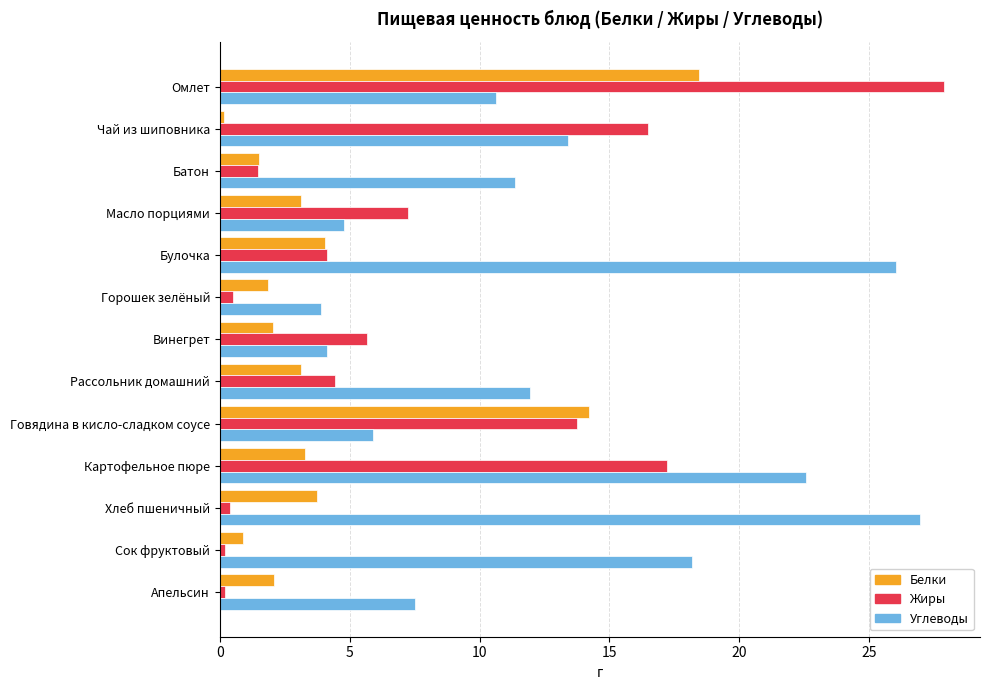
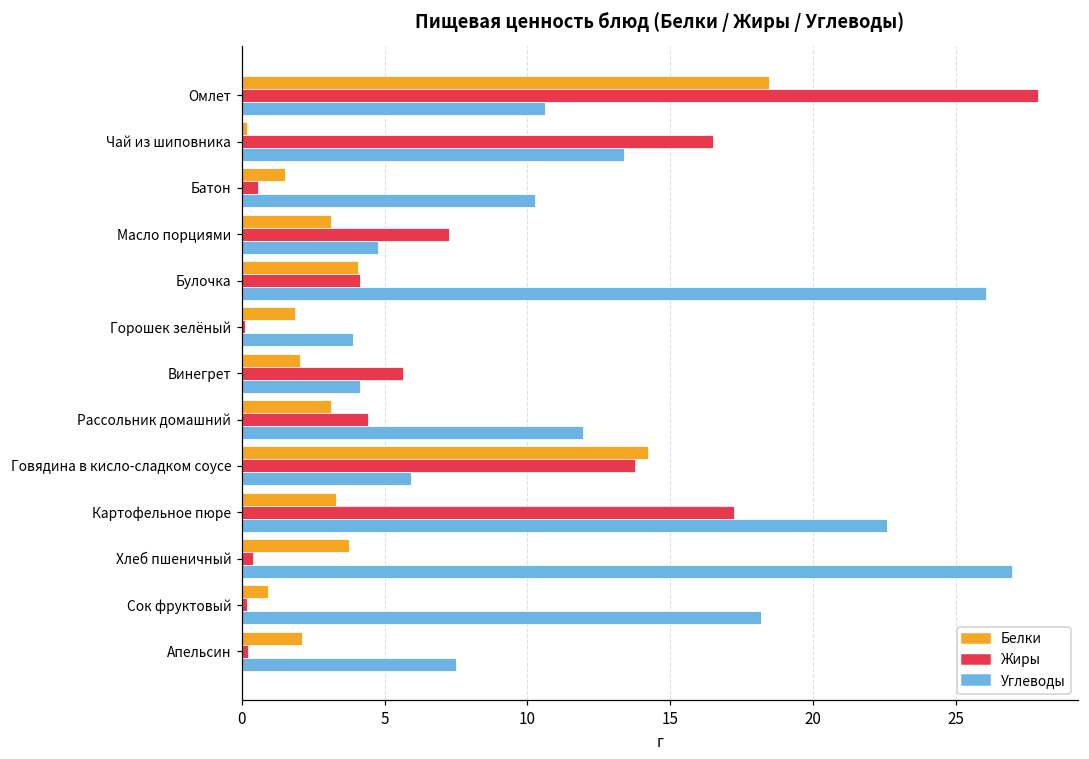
  {
    "Белки": {
      "Омлет": 18.4,
      "Чай из шиповника": 0.2,
      "Батон": 1.5,
      "Масло порциями": 3.1,
      "Булочка": 4.1,
      "Горошек зелёный": 1.9,
      "Винегрет": 2.1,
      "Рассольник домашний": 3.1,
      "Говядина в кисло-сладком соусе": 14.2,
      "Картофельное пюре": 3.3,
      "Хлеб пшеничный": 3.7,
      "Сок фруктовый": 0.9,
      "Апельсин": 2.1
    },
    "Жиры": {
      "Омлет": 27.9,
      "Чай из шиповника": 16.5,
-     "Батон": 1.5,
+     "Батон": 0.6,
      "Масло порциями": 7.3,
      "Булочка": 4.1,
-     "Горошек зелёный": 0.5,
+     "Горошек зелёный": 0.1,
      "Винегрет": 5.7,
      "Рассольник домашний": 4.4,
      "Говядина в кисло-сладком соусе": 13.8,
      "Картофельное пюре": 17.2,
      "Хлеб пшеничный": 0.4,
      "Сок фруктовый": 0.2,
      "Апельсин": 0.2
    },
    "Углеводы": {
      "Омлет": 10.6,
      "Чай из шиповника": 13.4,
-     "Батон": 11.4,
+     "Батон": 10.3,
      "Масло порциями": 4.8,
      "Булочка": 26.0,
      "Горошек зелёный": 3.9,
      "Винегрет": 4.1,
      "Рассольник домашний": 11.9,
      "Говядина в кисло-сладком соусе": 5.9,
      "Картофельное пюре": 22.6,
      "Хлеб пшеничный": 27.0,
      "Сок фруктовый": 18.2,
      "Апельсин": 7.5
    }
  }
